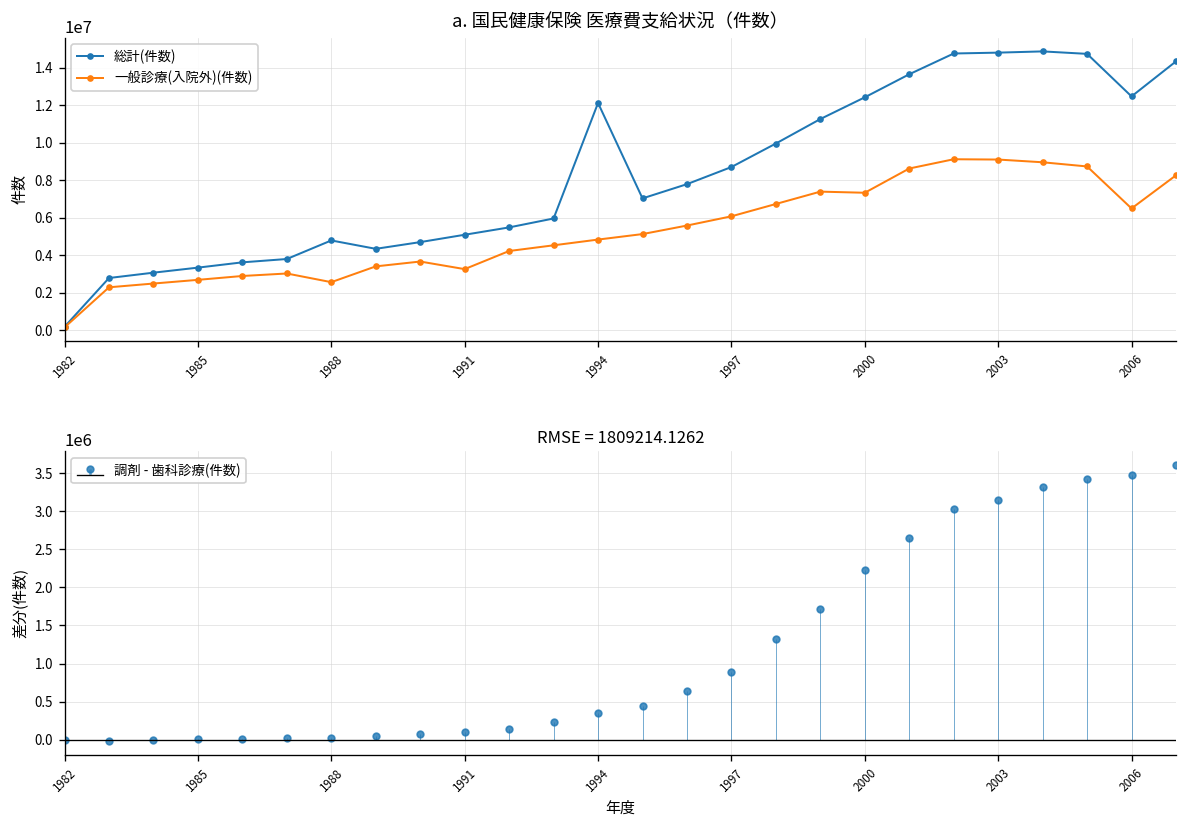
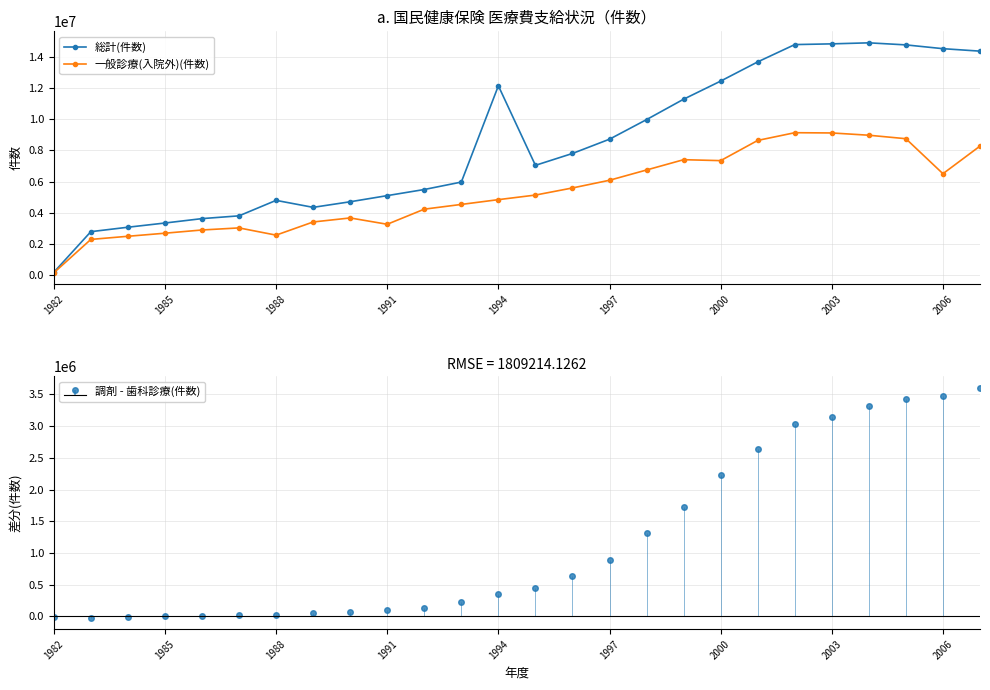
  {
    "a. 国民健康保険 医療費支給状況（件数）": {
      "総計(件数)": {
        "1985": 3300000,
        "1988": 4800000,
        "1991": 5100000,
        "1994": 12100000,
        "1997": 8700000,
        "2000": 12400000,
        "2003": 14800000,
-       "2006": 12500000
+       "2006": 14500000
      },
      "一般診療(入院外)(件数)": {
        "1985": 2700000,
        "1988": 2600000,
        "1991": 3300000,
        "1994": 4800000,
        "1997": 6100000,
        "2000": 7300000,
        "2003": 9100000,
        "2006": 6500000
      }
    }
  }
